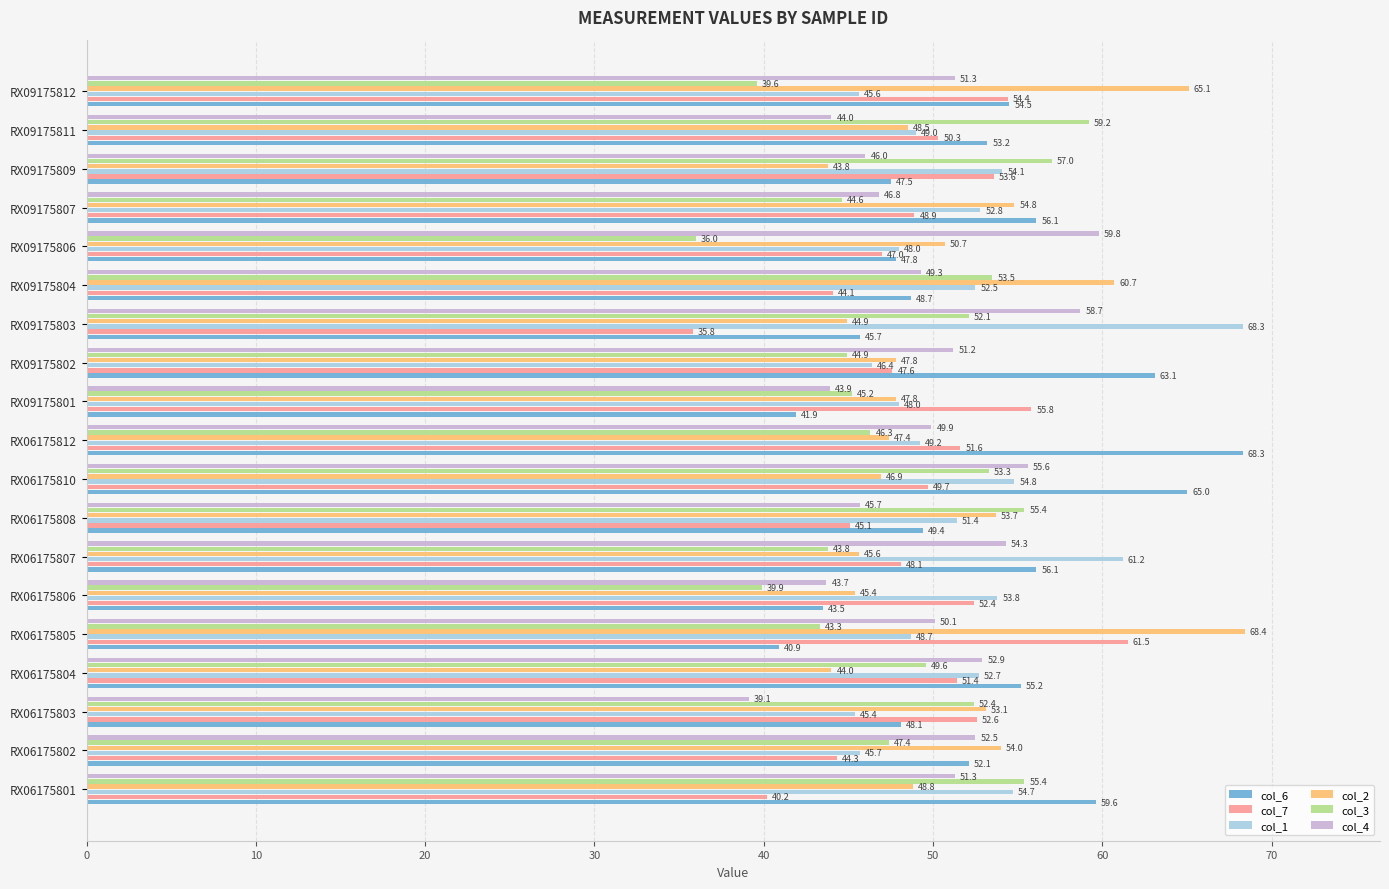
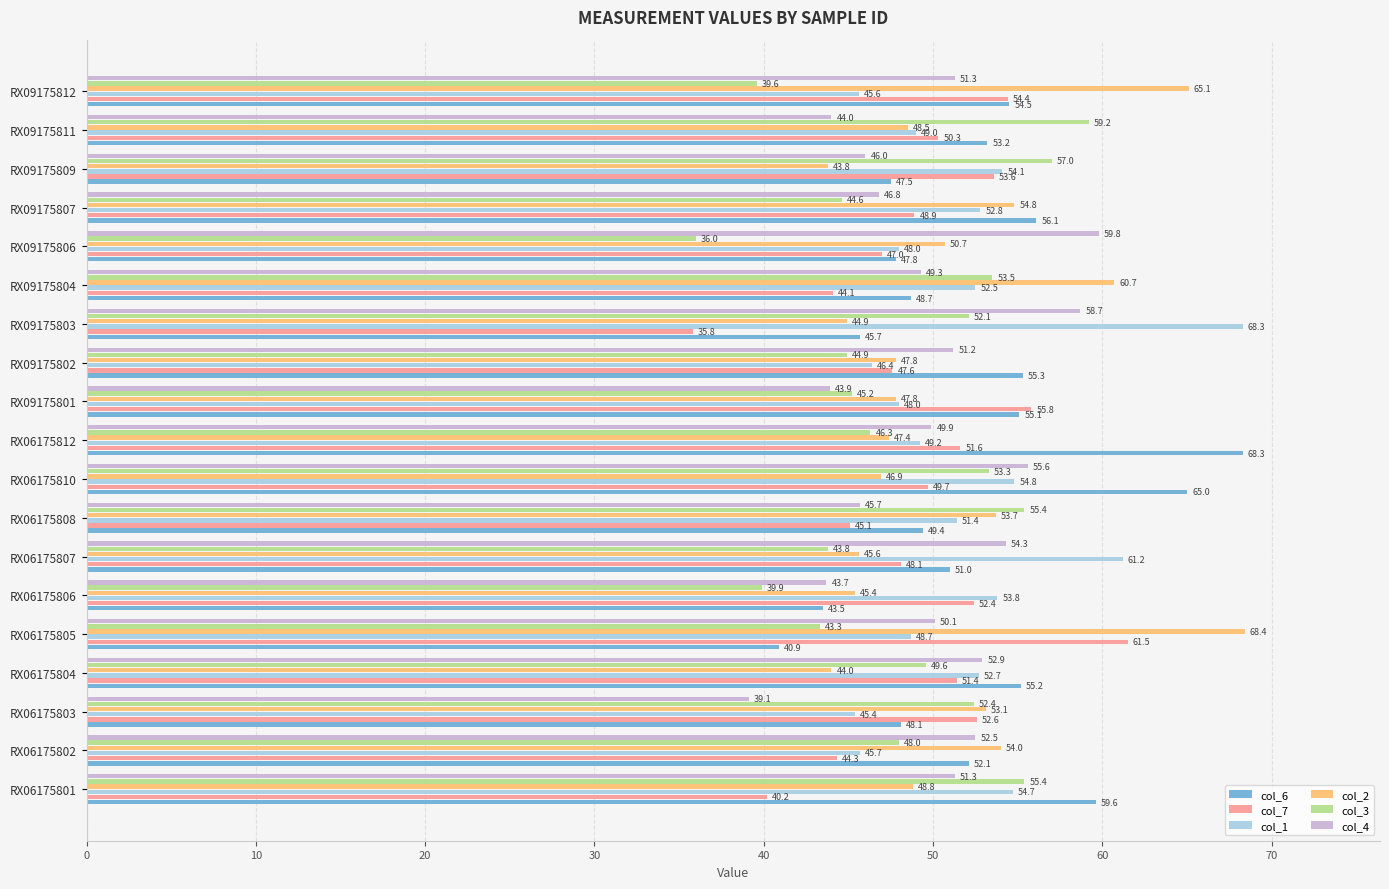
  {
    "col_6": {
      "RX09175811": 53.2,
      "RX09175809": 47.5,
      "RX09175807": 56.1,
      "RX09175806": 47.8,
      "RX09175804": 48.7,
      "RX09175803": 45.7,
-     "RX09175802": 63.1,
-     "RX09175801": 41.9,
+     "RX09175802": 55.3,
+     "RX09175801": 55.1,
      "RX06175812": 68.3,
      "RX06175810": 65.0,
      "RX06175808": 49.4,
-     "RX06175807": 56.1,
+     "RX06175807": 51.0,
      "RX06175806": 43.5,
      "RX06175805": 40.9,
      "RX06175804": 55.2,
      "RX06175803": 48.1,
      "RX06175802": 52.1,
      "RX06175801": 59.6
    },
    "col_3": {
      "RX09175812": 39.6,
      "RX09175811": 59.2,
      "RX09175809": 57.0,
      "RX09175807": 44.6,
      "RX09175806": 36.0,
      "RX09175804": 53.5,
      "RX09175803": 52.1,
      "RX09175802": 44.9,
      "RX09175801": 45.2,
      "RX06175812": 46.3,
      "RX06175810": 53.3,
      "RX06175808": 55.4,
      "RX06175807": 43.8,
      "RX06175806": 39.9,
      "RX06175805": 43.3,
      "RX06175804": 49.6,
      "RX06175803": 52.4,
-     "RX06175802": 47.4,
+     "RX06175802": 48.0,
      "RX06175801": 55.4
    }
  }
